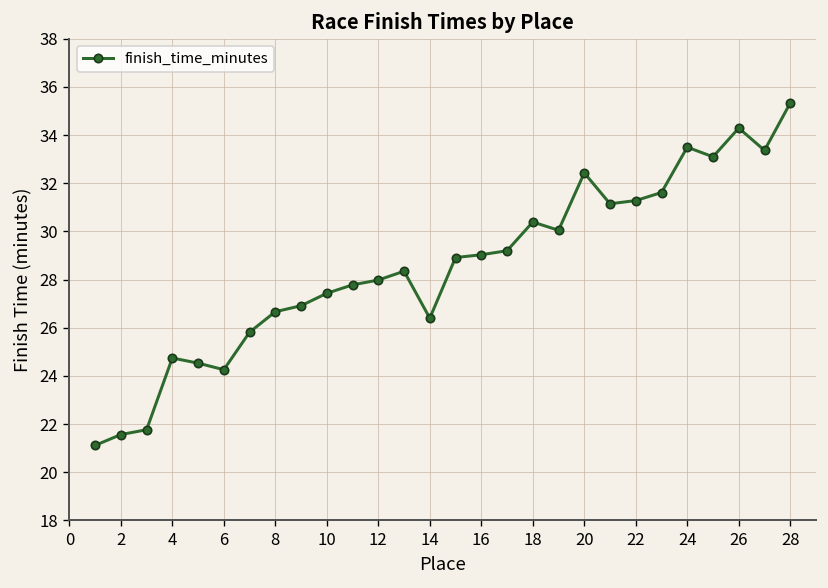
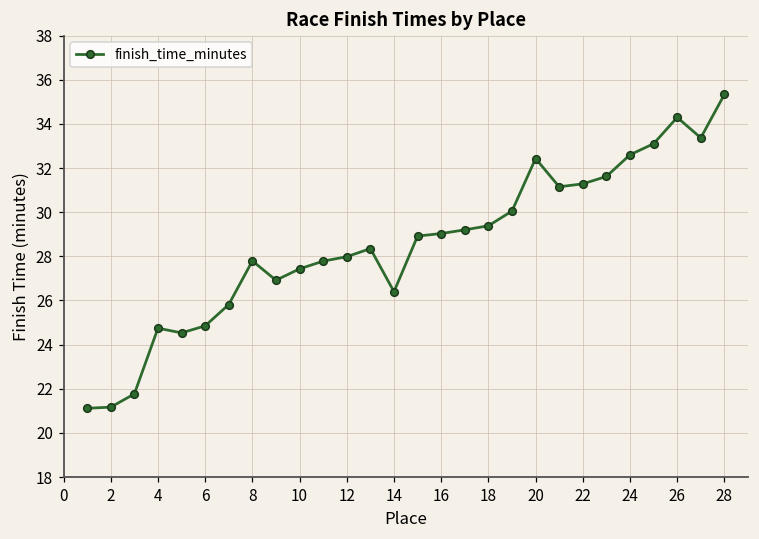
  {
-   "2": 21.6,
+   "2": 21.2,
    "4": 24.7,
-   "6": 24.3,
-   "8": 26.7,
+   "6": 24.9,
+   "8": 27.8,
    "10": 27.4,
    "12": 28.0,
    "14": 26.4,
    "16": 29.0,
-   "18": 30.4,
+   "18": 29.4,
    "20": 32.4,
    "22": 31.3,
-   "24": 33.5,
+   "24": 32.6,
    "26": 34.3,
    "28": 35.3
  }
